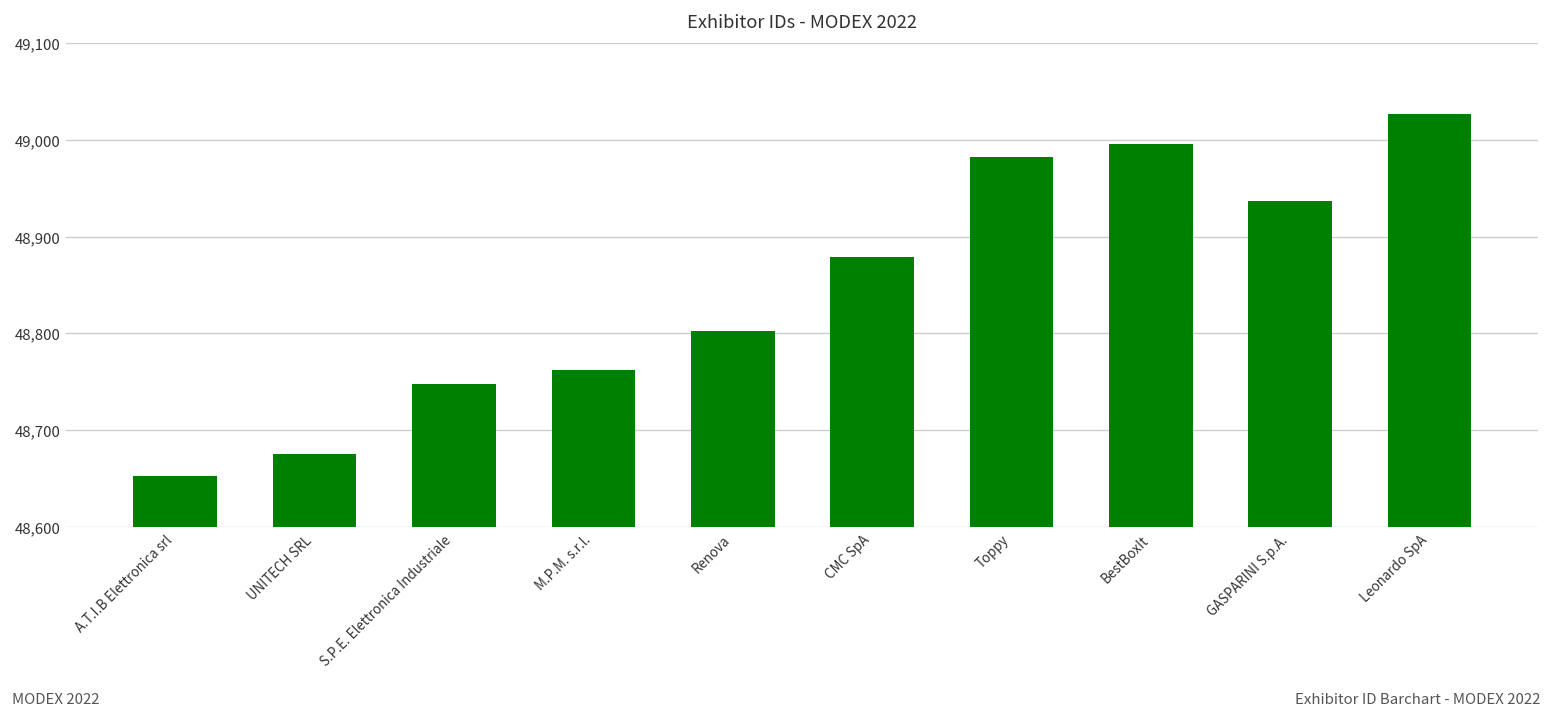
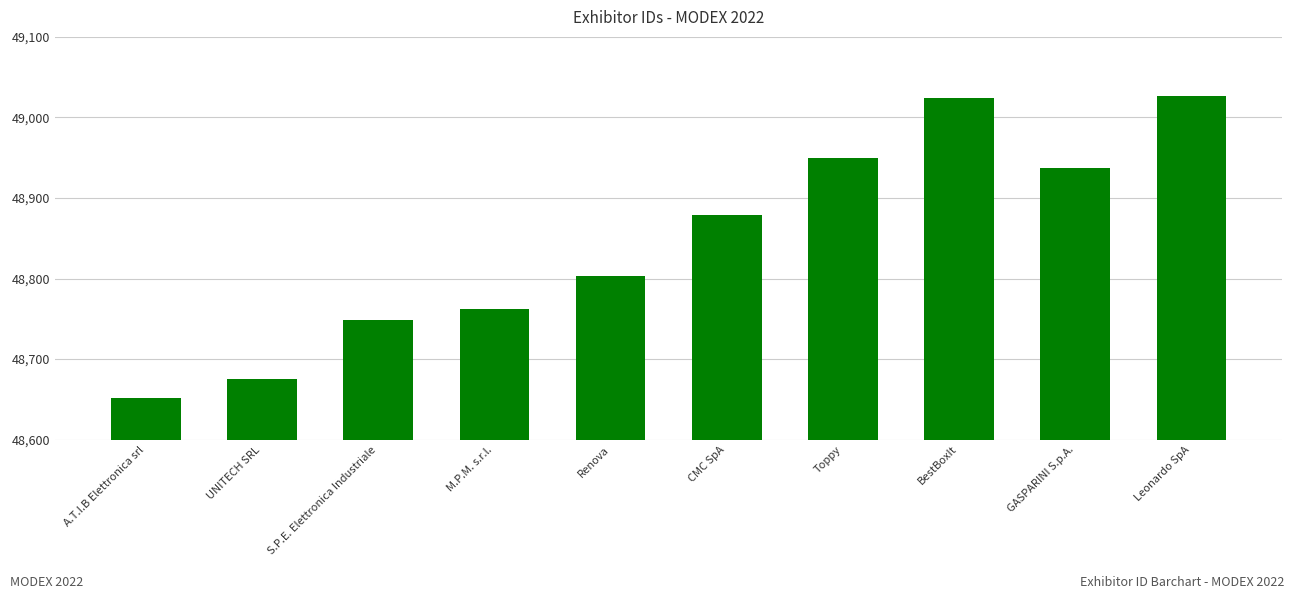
  {
    "A.T.I.B Elettronica srl": "48,650",
    "UNITECH SRL": "48,680",
    "S.P.E. Elettronica Industriale": "48,750",
    "M.P.M. s.r.l.": "48,760",
    "Renova": "48,800",
    "CMC SpA": "48,880",
-   "Toppy": "48,980",
-   "BestBoxIt": "49,000",
+   "Toppy": "48,950",
+   "BestBoxIt": "49,020",
    "GASPARINI S.p.A.": "48,940",
    "Leonardo SpA": "49,030"
  }
